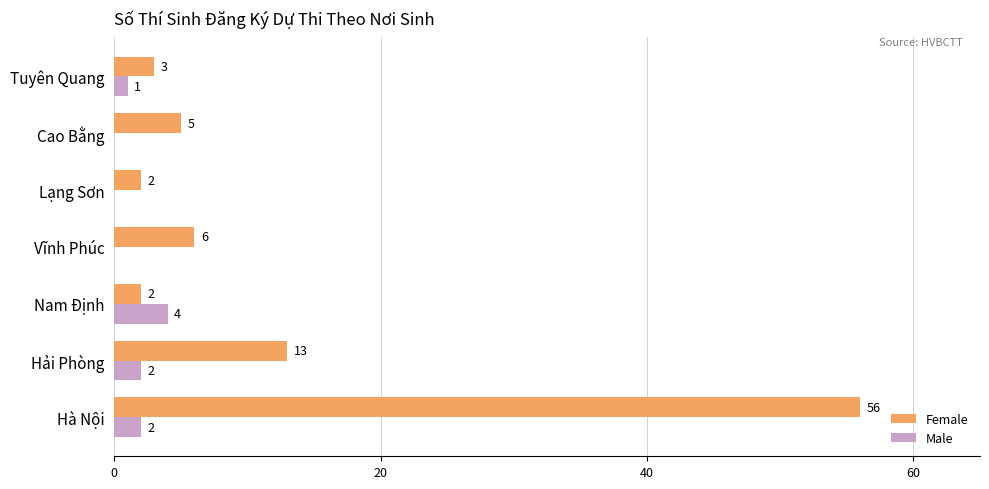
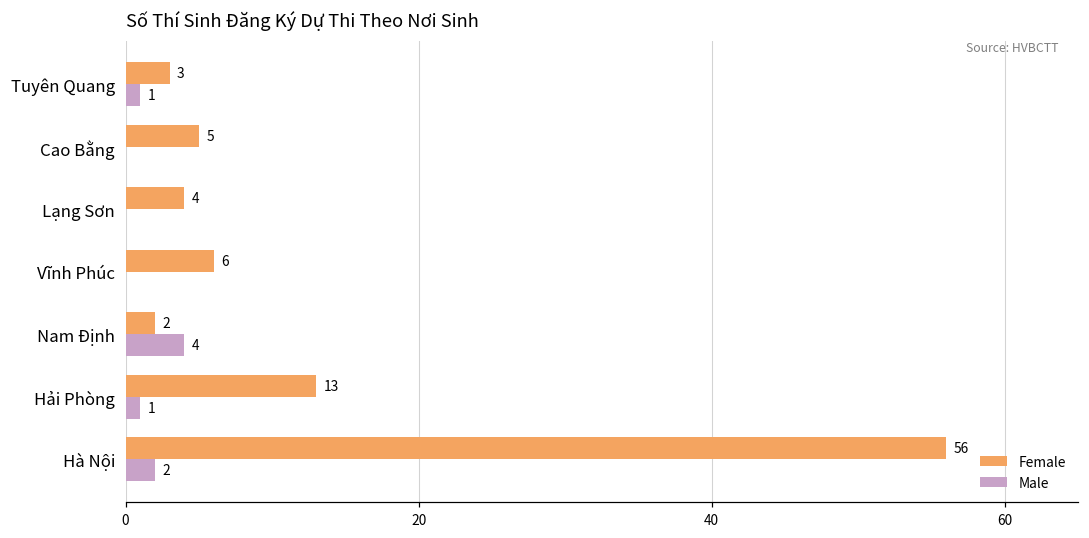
  {
    "Female": {
      "Tuyên Quang": 3,
      "Cao Bằng": 5,
-     "Lạng Sơn": 2,
+     "Lạng Sơn": 4,
      "Vĩnh Phúc": 6,
      "Nam Định": 2,
      "Hải Phòng": 13,
      "Hà Nội": 56
    },
    "Male": {
      "Tuyên Quang": 1,
      "Nam Định": 4,
-     "Hải Phòng": 2,
+     "Hải Phòng": 1,
      "Hà Nội": 2
    }
  }
